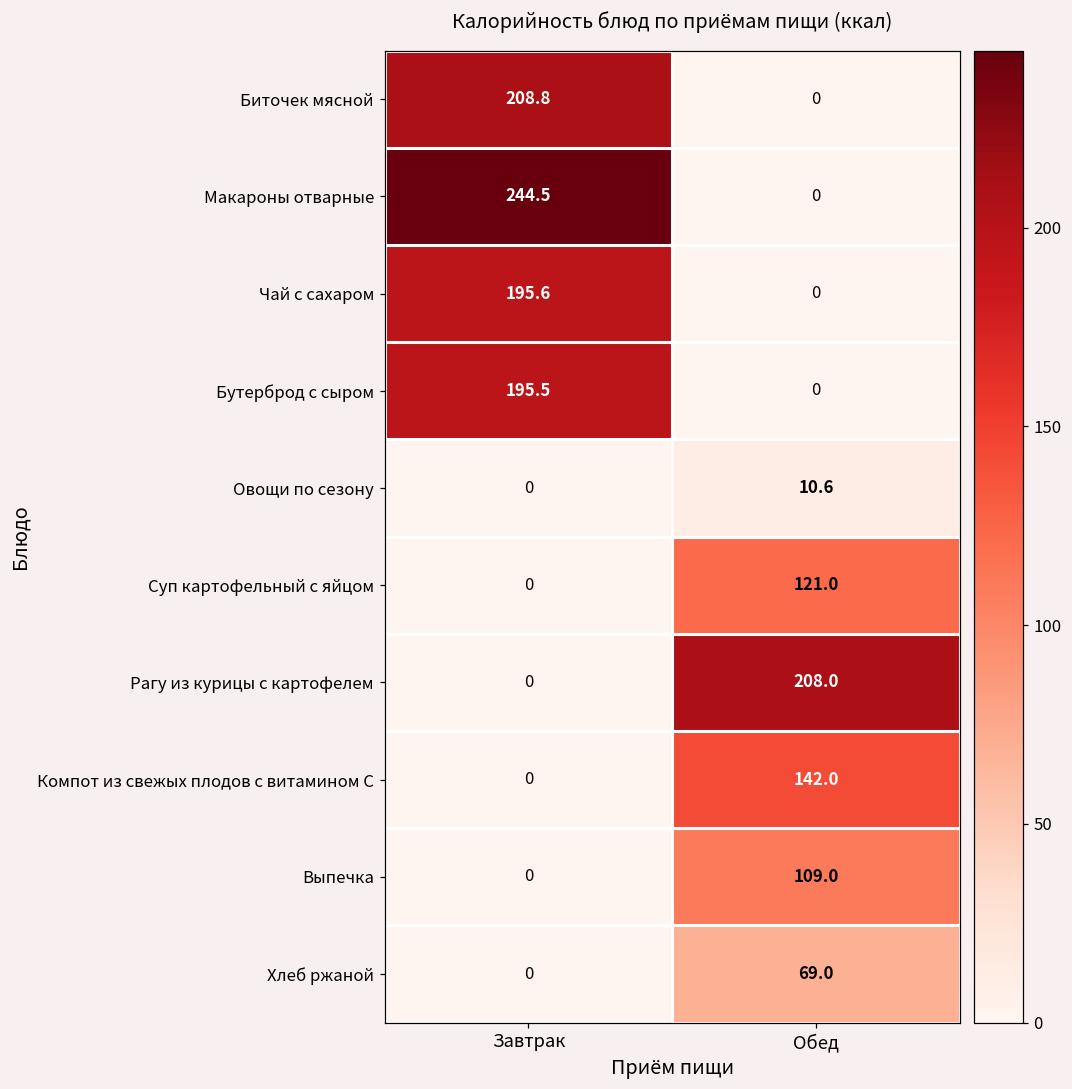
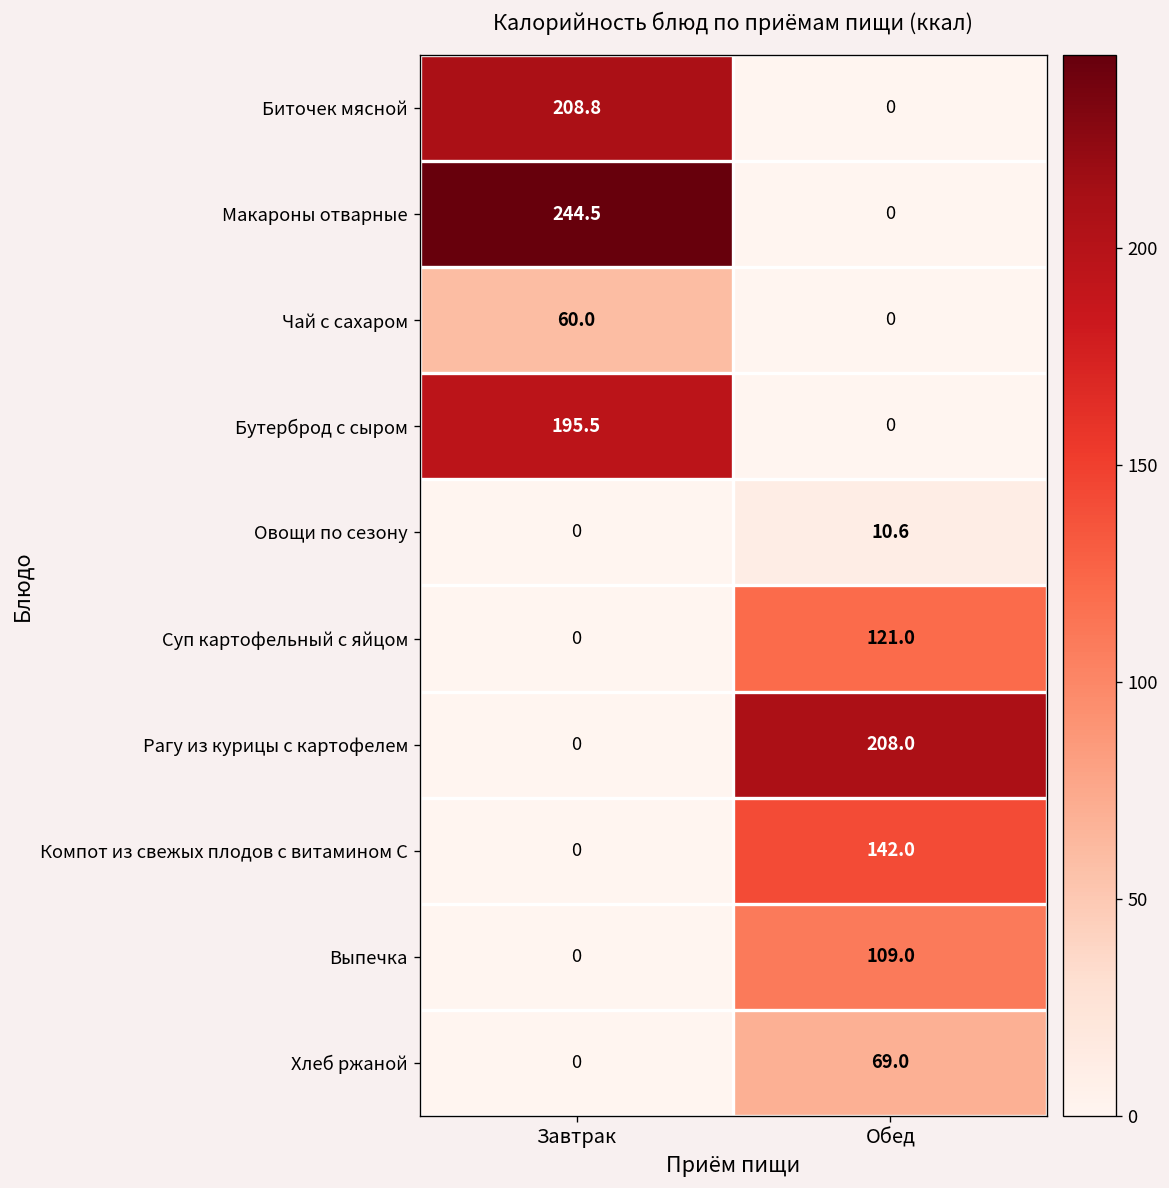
  {
    "Биточек мясной": {
      "Завтрак": 208.8,
      "Обед": 0
    },
    "Макароны отварные": {
      "Завтрак": 244.5,
      "Обед": 0
    },
    "Чай с сахаром": {
-     "Завтрак": 195.6,
+     "Завтрак": 60.0,
      "Обед": 0
    },
    "Бутерброд с сыром": {
      "Завтрак": 195.5,
      "Обед": 0
    },
    "Овощи по сезону": {
      "Завтрак": 0,
      "Обед": 10.6
    },
    "Суп картофельный с яйцом": {
      "Завтрак": 0,
      "Обед": 121.0
    },
    "Рагу из курицы с картофелем": {
      "Завтрак": 0,
      "Обед": 208.0
    },
    "Компот из свежых плодов с витамином С": {
      "Завтрак": 0,
      "Обед": 142.0
    },
    "Выпечка": {
      "Завтрак": 0,
      "Обед": 109.0
    },
    "Хлеб ржаной": {
      "Завтрак": 0,
      "Обед": 69.0
    }
  }
